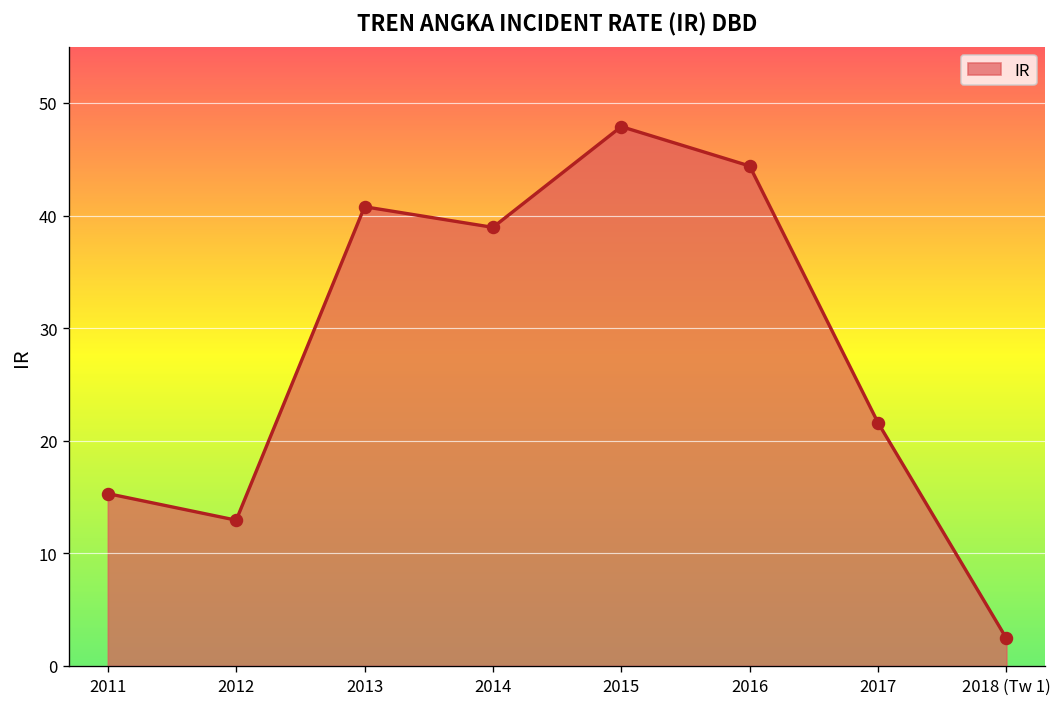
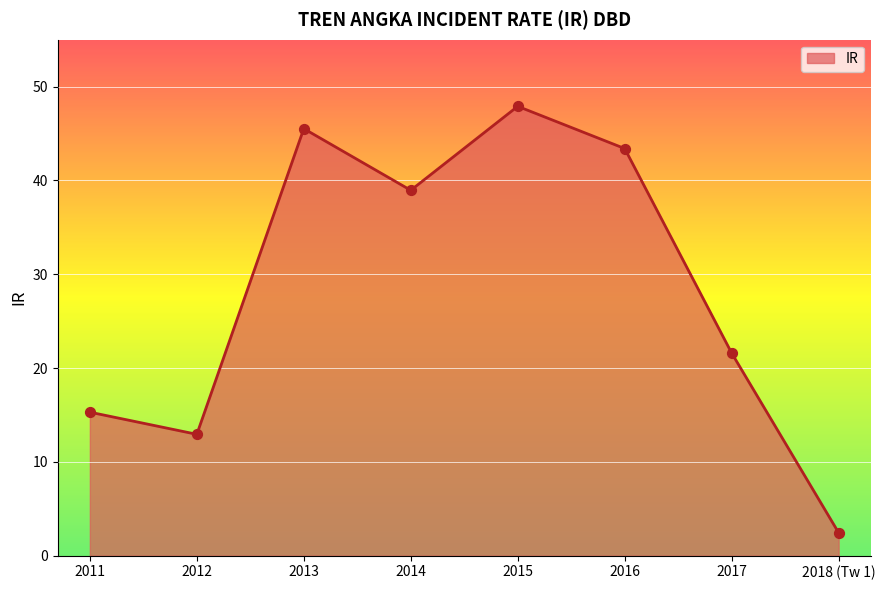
  {
    "2011": 15,
    "2012": 13,
-   "2013": 41,
+   "2013": 46,
    "2014": 39,
    "2015": 48,
-   "2016": 44,
+   "2016": 43,
    "2017": 22,
    "2018 (Tw 1)": 2
  }
